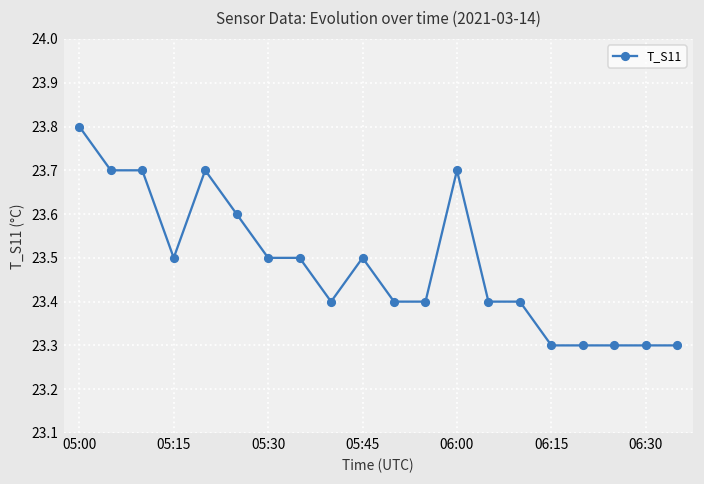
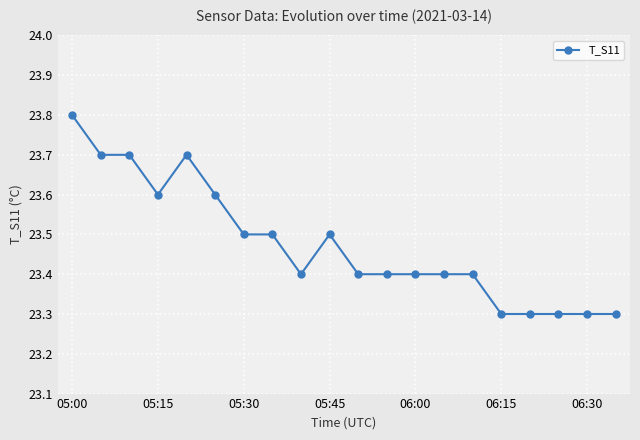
  {
    "05:00": 23.8,
-   "05:15": 23.5,
+   "05:15": 23.6,
    "05:30": 23.5,
    "05:45": 23.5,
-   "06:00": 23.7,
+   "06:00": 23.4,
    "06:15": 23.3,
    "06:30": 23.3
  }
